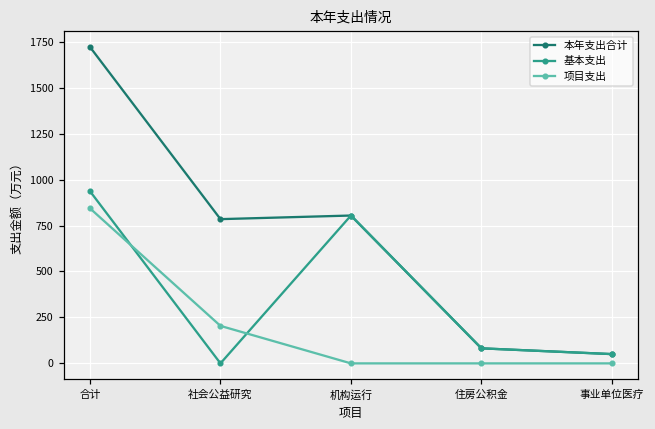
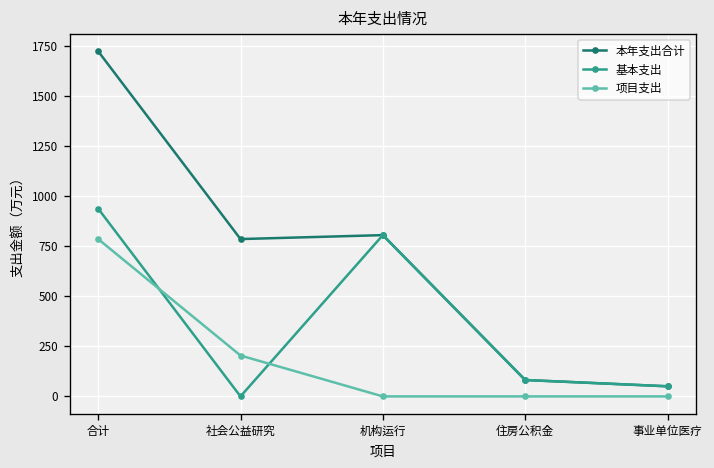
  {
    "项目支出": {
-     "合计": 840,
+     "合计": 780,
      "社会公益研究": 200,
      "机构运行": 0,
      "住房公积金": 0,
      "事业单位医疗": 0
    }
  }
